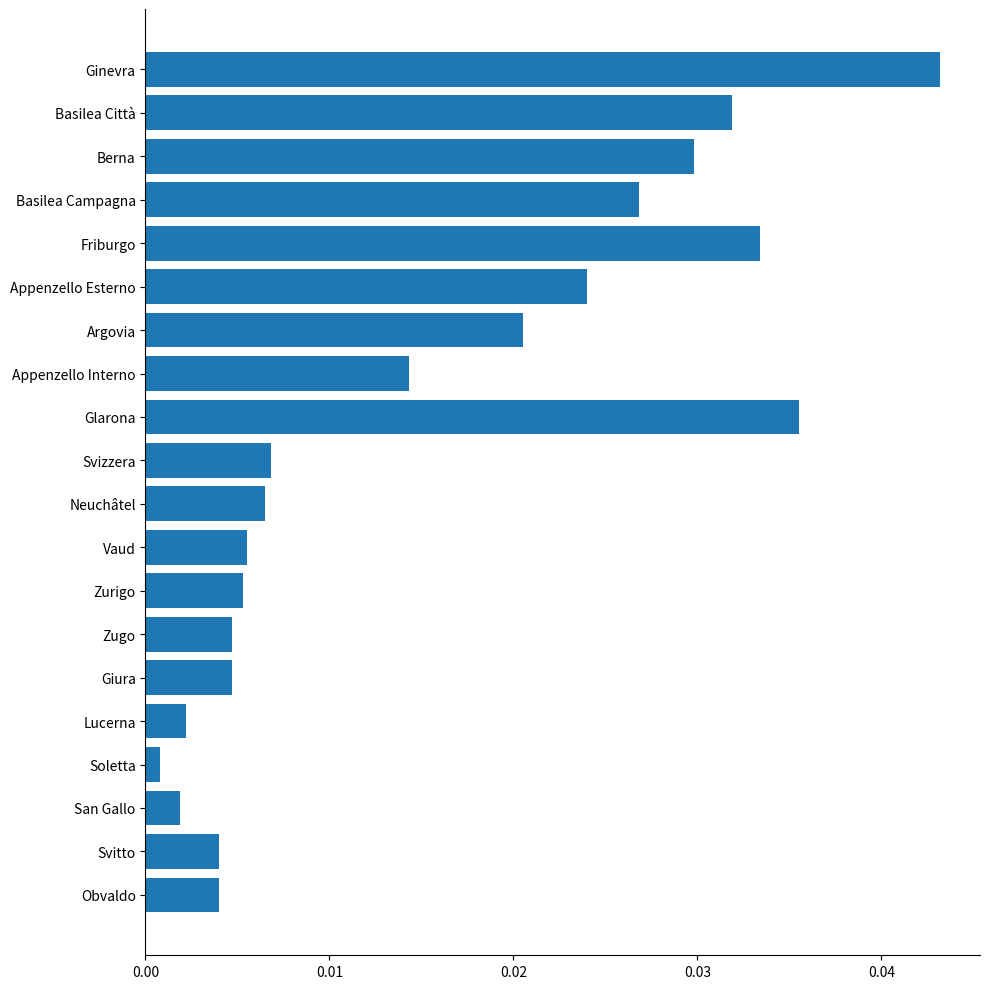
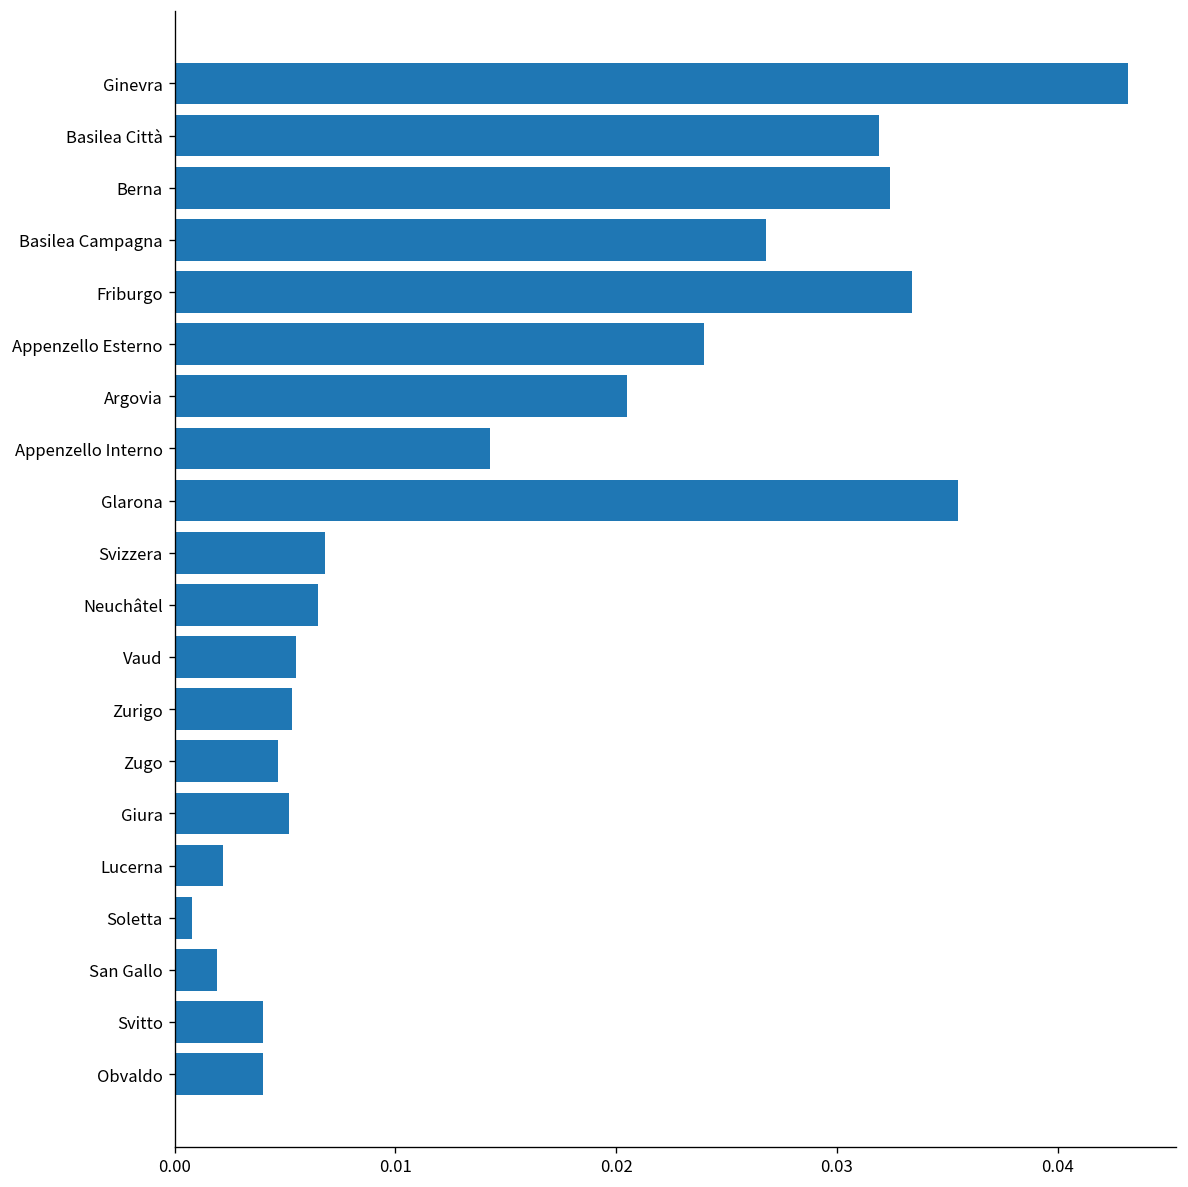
  {
    "Ginevra": 0.0432,
    "Basilea Città": 0.0319,
-   "Berna": 0.0298,
+   "Berna": 0.0324,
    "Basilea Campagna": 0.0268,
    "Friburgo": 0.0334,
    "Appenzello Esterno": 0.0240,
    "Argovia": 0.0205,
    "Appenzello Interno": 0.0143,
    "Glarona": 0.0355,
    "Svizzera": 0.0068,
    "Neuchâtel": 0.0065,
    "Vaud": 0.0055,
    "Zurigo": 0.0053,
    "Zugo": 0.0047,
-   "Giura": 0.0047,
+   "Giura": 0.0052,
    "Lucerna": 0.0022,
    "Soletta": 0.0008,
    "San Gallo": 0.0019,
    "Svitto": 0.0040,
    "Obvaldo": 0.0040
  }
